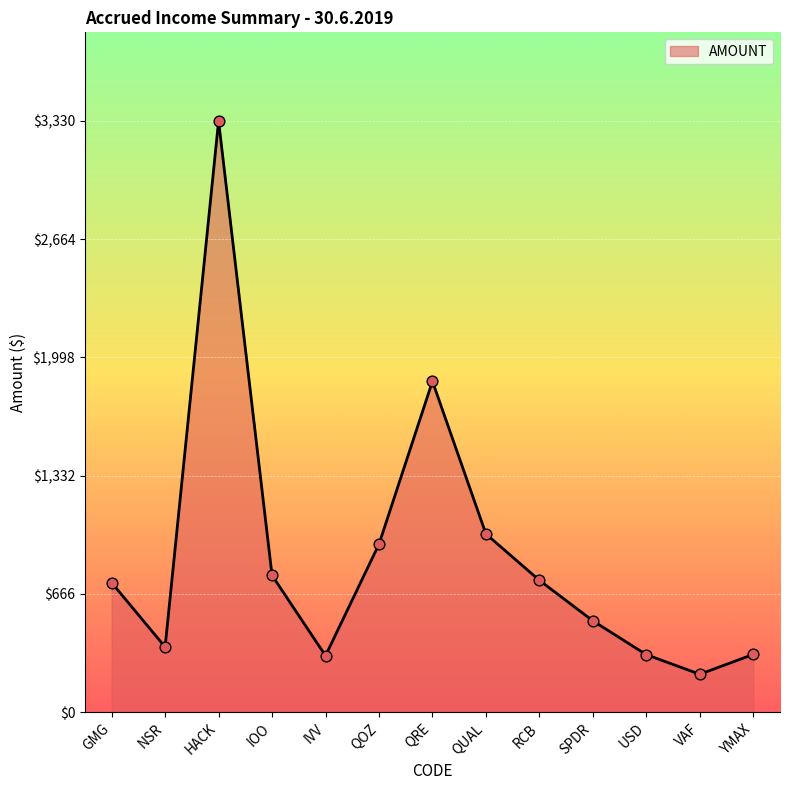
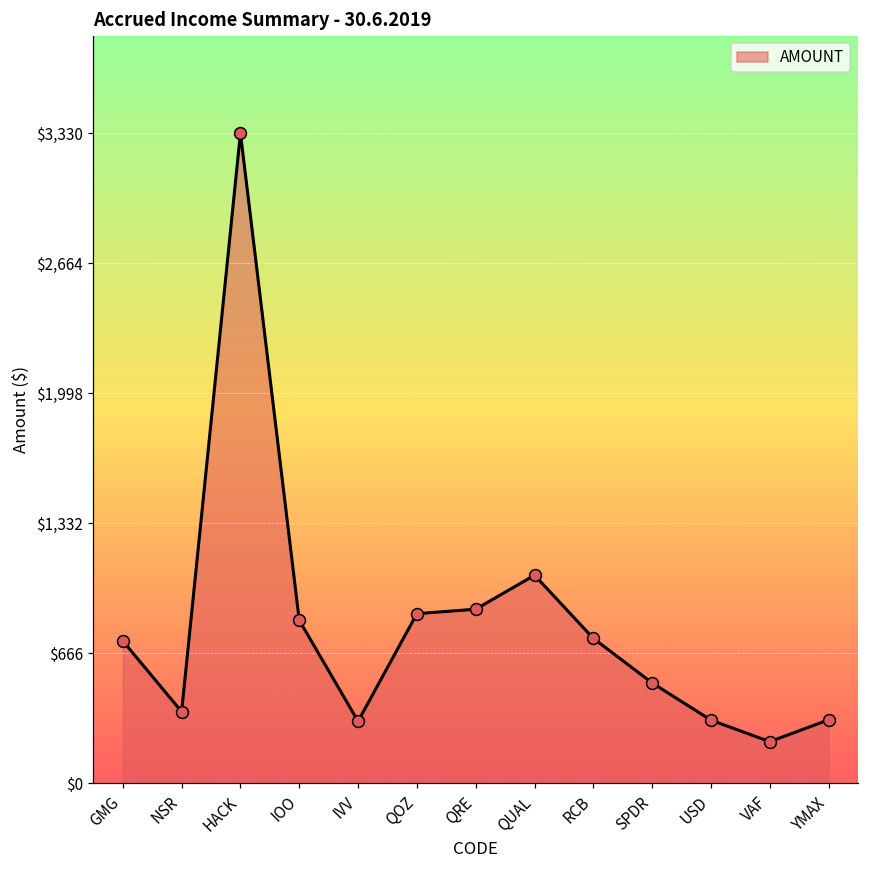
  {
    "GMG": "$730",
    "NSR": "$370",
    "HACK": "$3,330",
-   "IOO": "$770",
+   "IOO": "$840",
    "IVV": "$320",
-   "QOZ": "$950",
-   "QRE": "$1,860",
-   "QUAL": "$1,000",
+   "QOZ": "$870",
+   "QRE": "$890",
+   "QUAL": "$1,070",
    "RCB": "$740",
    "SPDR": "$510",
    "USD": "$320",
    "VAF": "$210",
    "YMAX": "$330"
  }
